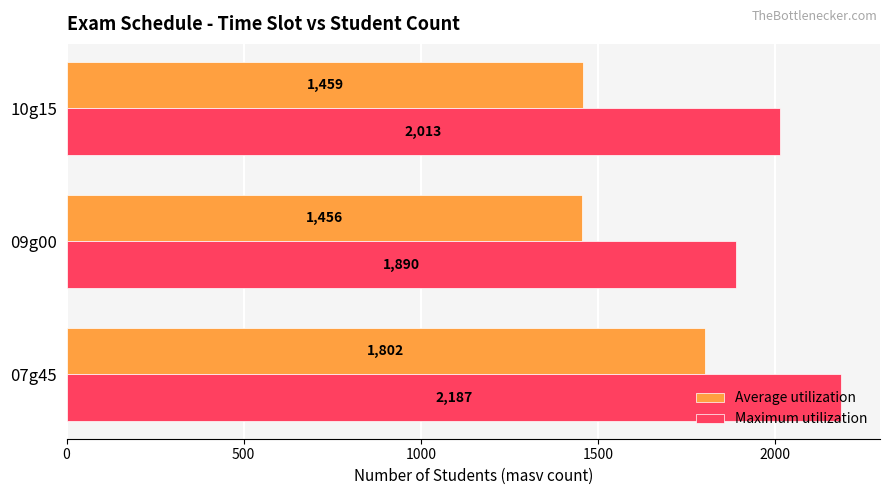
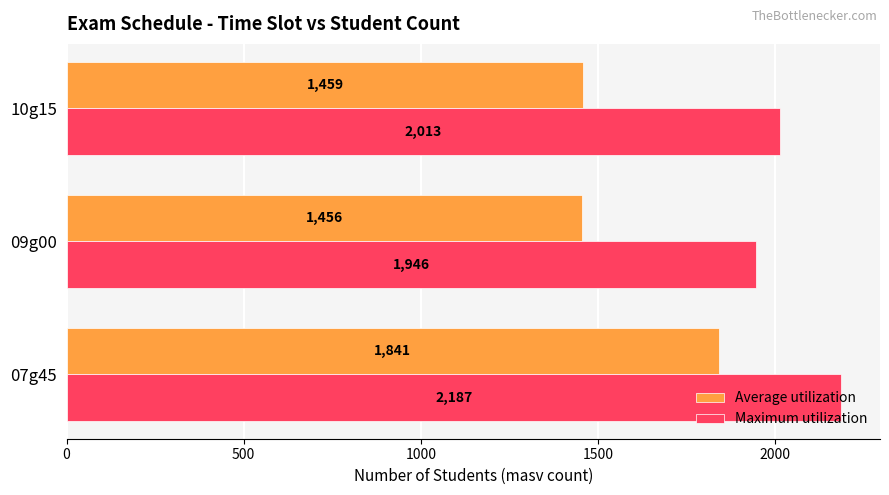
  {
    "Average utilization": {
      "10g15": "1,459",
      "09g00": "1,456",
-     "07g45": "1,802"
+     "07g45": "1,841"
    },
    "Maximum utilization": {
      "10g15": "2,013",
-     "09g00": "1,890",
+     "09g00": "1,946",
      "07g45": "2,187"
    }
  }
